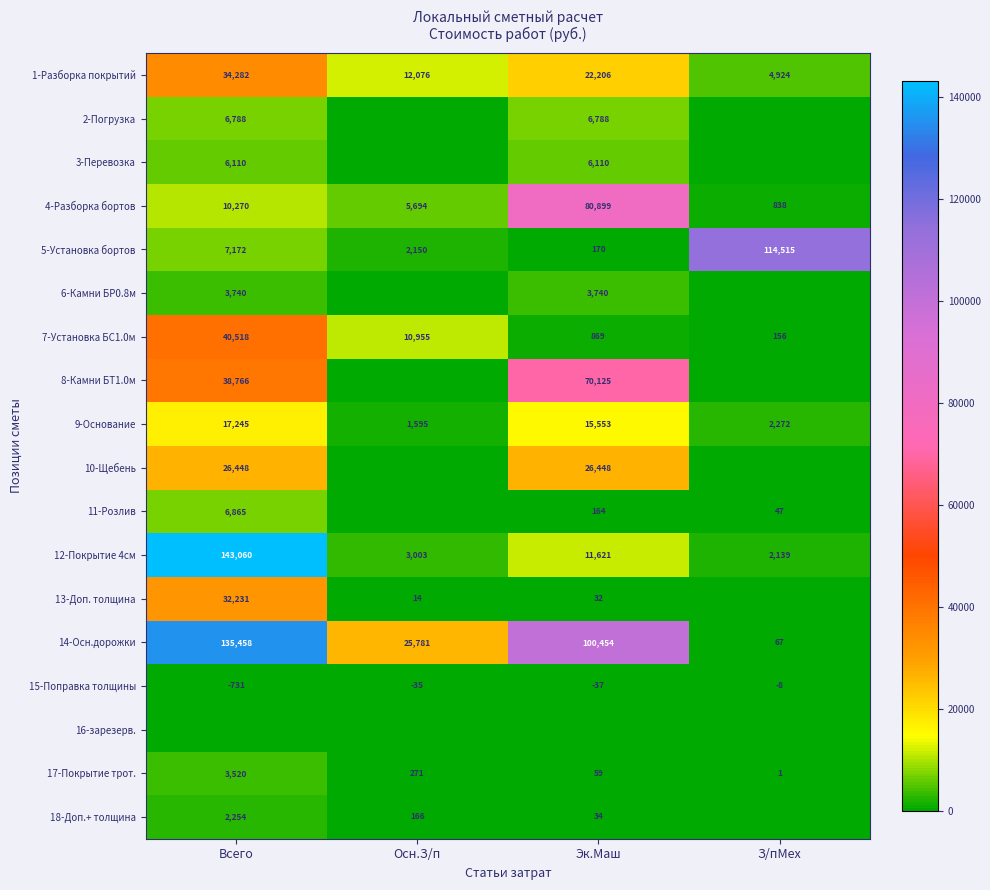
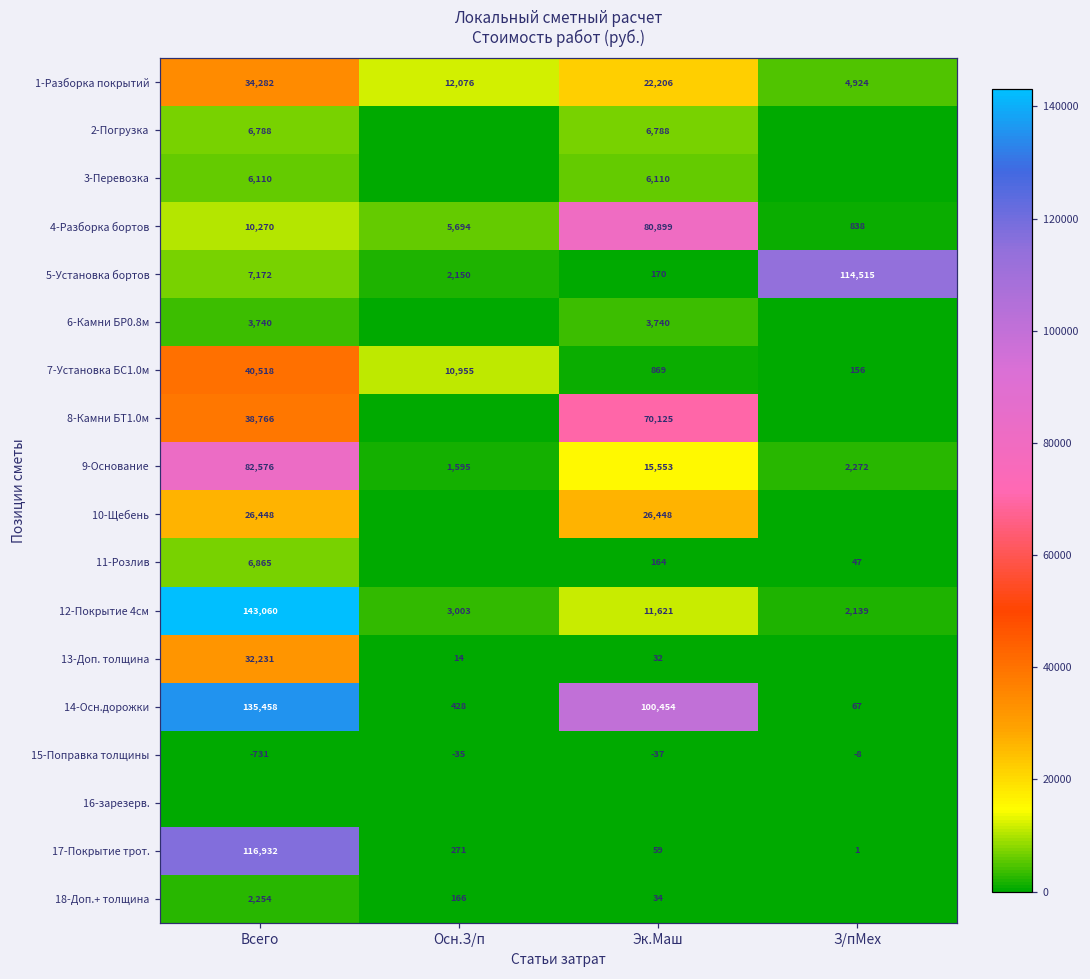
  {
    "1-Разборка покрытий": {
      "Всего": "34,282",
      "Осн.З/п": "12,076",
      "Эк.Маш": "22,206",
      "З/пМех": "4,924"
    },
    "2-Погрузка": {
      "Всего": "6,788",
      "Эк.Маш": "6,788"
    },
    "3-Перевозка": {
      "Всего": "6,110",
      "Эк.Маш": "6,110"
    },
    "4-Разборка бортов": {
      "Всего": "10,270",
      "Осн.З/п": "5,694",
      "Эк.Маш": "80,899",
      "З/пМех": "838"
    },
    "5-Установка бортов": {
      "Всего": "7,172",
      "Осн.З/п": "2,150",
      "Эк.Маш": "170",
      "З/пМех": "114,515"
    },
    "6-Камни БР0.8м": {
      "Всего": "3,740",
      "Эк.Маш": "3,740"
    },
    "7-Установка БС1.0м": {
      "Всего": "40,518",
      "Осн.З/п": "10,955",
      "Эк.Маш": "869",
      "З/пМех": "156"
    },
    "8-Камни БТ1.0м": {
      "Всего": "38,766",
      "Эк.Маш": "70,125"
    },
    "9-Основание": {
-     "Всего": "17,245",
+     "Всего": "82,576",
      "Осн.З/п": "1,595",
      "Эк.Маш": "15,553",
      "З/пМех": "2,272"
    },
    "10-Щебень": {
      "Всего": "26,448",
      "Эк.Маш": "26,448"
    },
    "11-Розлив": {
      "Всего": "6,865",
      "Эк.Маш": "164",
      "З/пМех": "47"
    },
    "12-Покрытие 4см": {
      "Всего": "143,060",
      "Осн.З/п": "3,003",
      "Эк.Маш": "11,621",
      "З/пМех": "2,139"
    },
    "13-Доп. толщина": {
      "Всего": "32,231",
      "Осн.З/п": "14",
      "Эк.Маш": "32"
    },
    "14-Осн.дорожки": {
      "Всего": "135,458",
-     "Осн.З/п": "25,781",
+     "Осн.З/п": "428",
      "Эк.Маш": "100,454",
      "З/пМех": "67"
    },
    "15-Поправка толщины": {
      "Всего": "-731",
      "Осн.З/п": "-35",
      "Эк.Маш": "-37",
      "З/пМех": "-8"
    },
    "17-Покрытие трот.": {
-     "Всего": "3,520",
+     "Всего": "116,932",
      "Осн.З/п": "271",
      "Эк.Маш": "59",
      "З/пМех": "1"
    },
    "18-Доп.+ толщина": {
      "Всего": "2,254",
      "Осн.З/п": "166",
      "Эк.Маш": "34"
    }
  }
